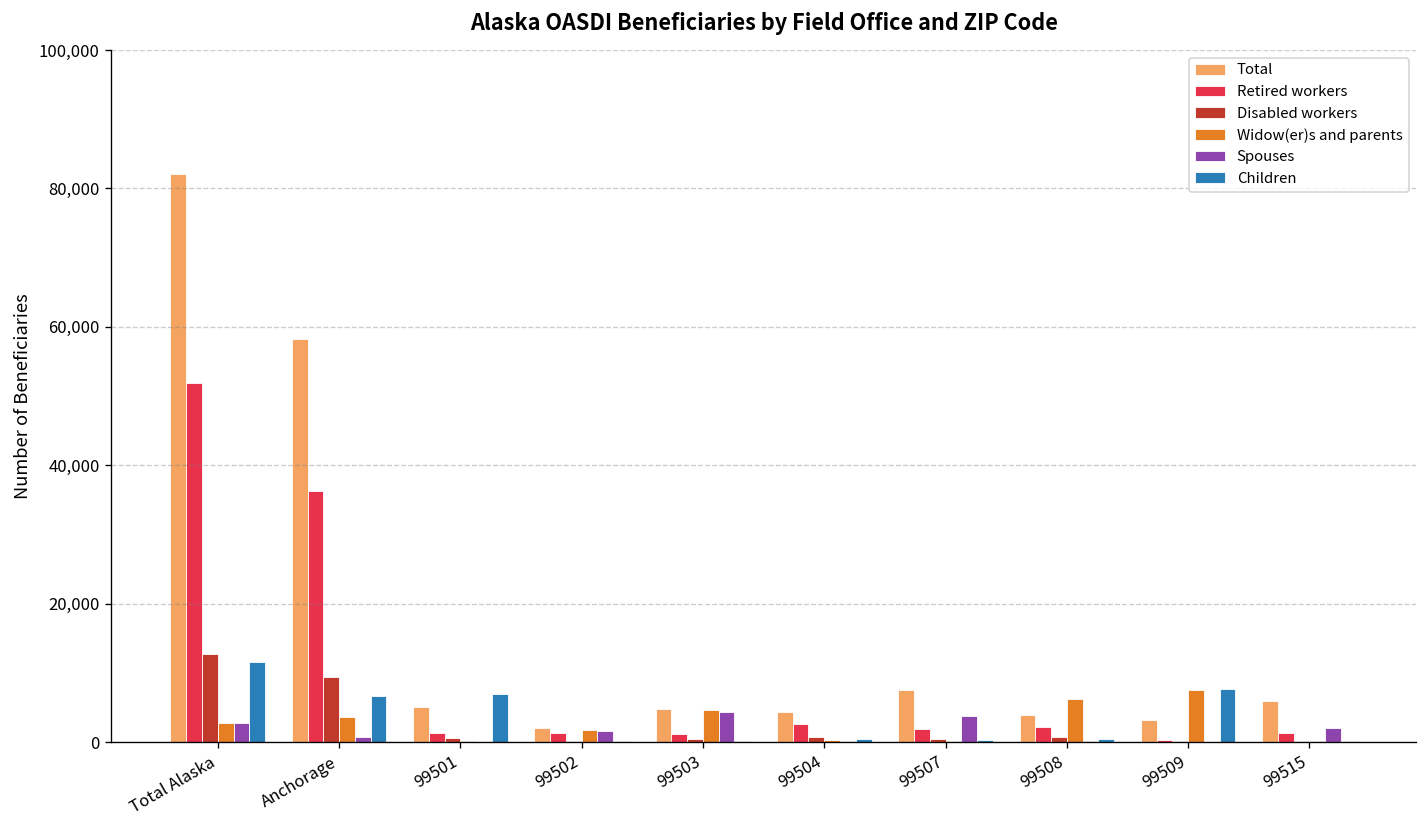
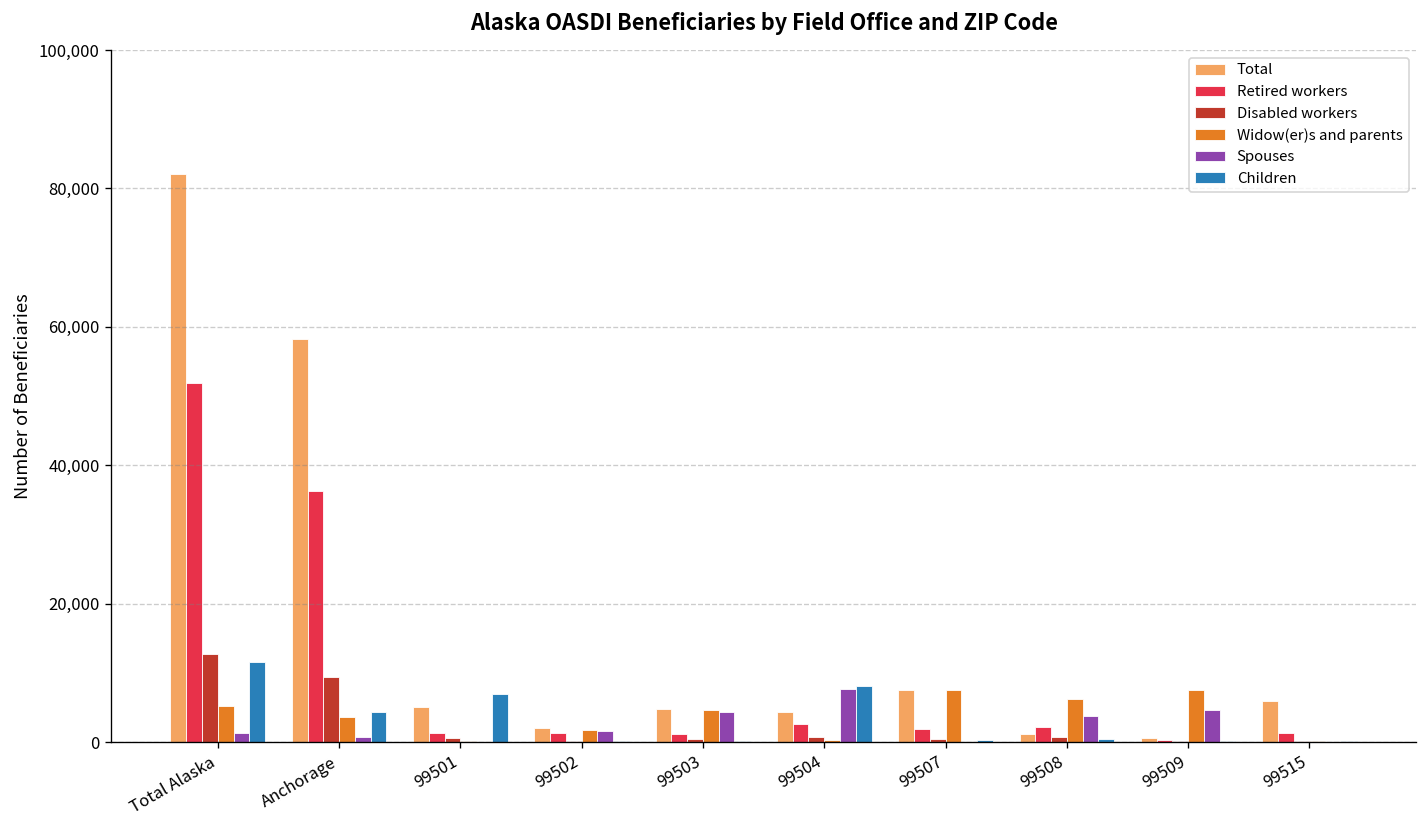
  {
    "Total": {
      "Total Alaska": "82,000",
      "Anchorage": "58,000",
      "99501": "5,000",
      "99502": "2,000",
      "99503": "5,000",
      "99504": "4,000",
      "99507": "8,000",
-     "99508": "4,000",
-     "99509": "3,000",
+     "99508": "1,000",
+     "99509": "1,000",
      "99515": "6,000"
    },
    "Widow(er)s and parents": {
-     "Total Alaska": "3,000",
+     "Total Alaska": "5,000",
      "Anchorage": "4,000",
      "99502": "2,000",
      "99503": "5,000",
-     "99507": "0",
+     "99507": "8,000",
      "99508": "6,000",
      "99509": "8,000"
    },
    "Spouses": {
-     "Total Alaska": "3,000",
+     "Total Alaska": "1,000",
      "Anchorage": "1,000",
      "99502": "2,000",
      "99503": "4,000",
-     "99504": "0",
-     "99507": "4,000",
-     "99508": "0",
-     "99509": "0",
-     "99515": "2,000"
+     "99504": "8,000",
+     "99507": "0",
+     "99508": "4,000",
+     "99509": "5,000",
+     "99515": "0"
    },
    "Children": {
      "Total Alaska": "12,000",
-     "Anchorage": "7,000",
+     "Anchorage": "4,000",
      "99501": "7,000",
-     "99504": "1,000",
+     "99504": "8,000",
      "99508": "1,000",
-     "99509": "8,000"
+     "99509": "0"
    }
  }
